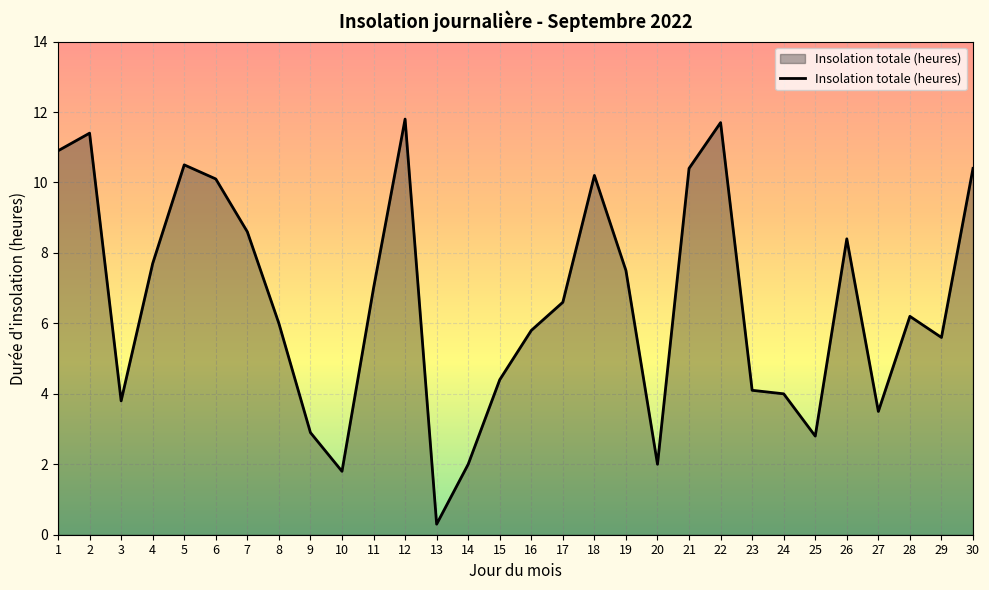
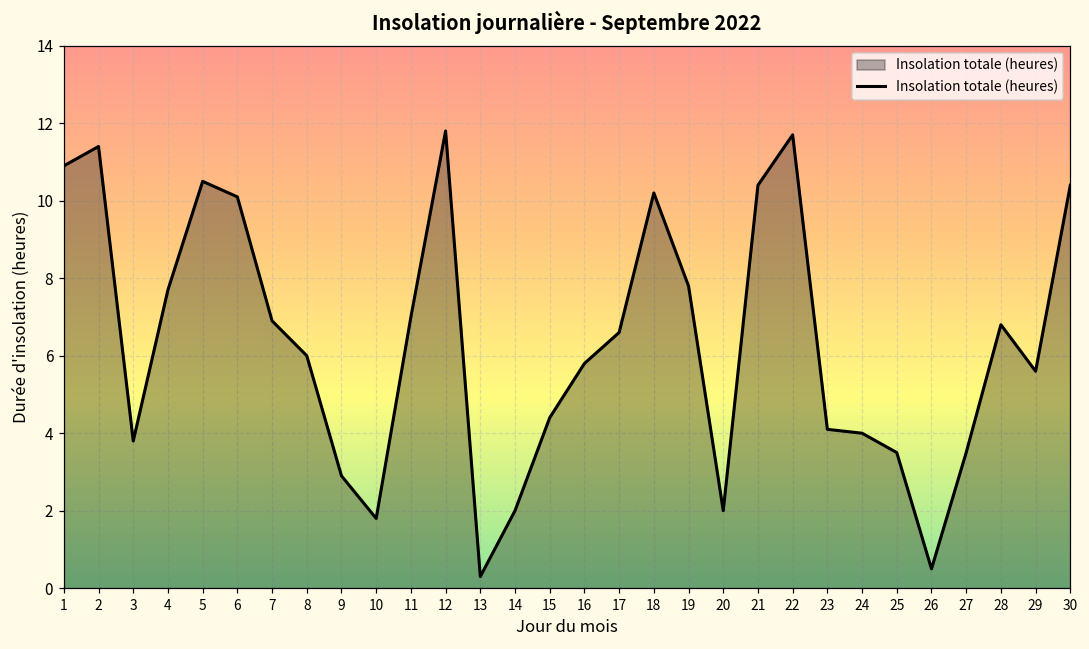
  {
    "1": 10.9,
    "2": 11.4,
    "3": 3.8,
    "4": 7.7,
    "5": 10.5,
    "6": 10.1,
-   "7": 8.6,
+   "7": 6.9,
    "8": 6.0,
    "9": 2.9,
    "10": 1.8,
    "11": 7.0,
    "12": 11.8,
    "13": 0.3,
    "14": 2.0,
    "15": 4.4,
    "16": 5.8,
    "17": 6.6,
    "18": 10.2,
-   "19": 7.5,
+   "19": 7.8,
    "20": 2.0,
    "21": 10.4,
    "22": 11.7,
    "23": 4.1,
    "24": 4.0,
-   "25": 2.8,
-   "26": 8.4,
+   "25": 3.5,
+   "26": 0.5,
    "27": 3.5,
-   "28": 6.2,
+   "28": 6.8,
    "29": 5.6,
    "30": 10.4
  }
